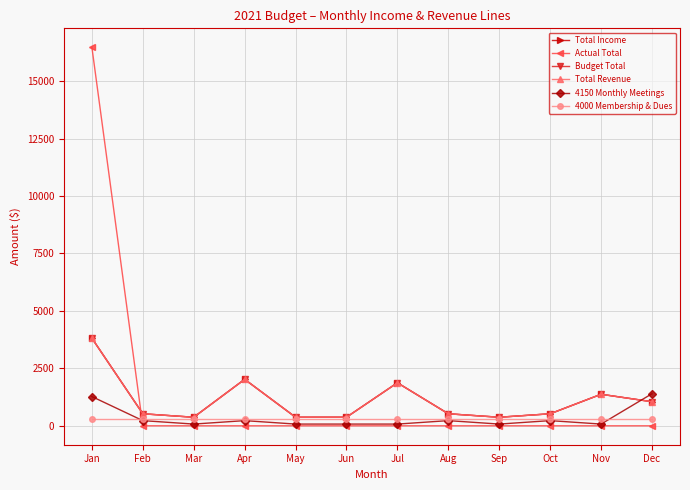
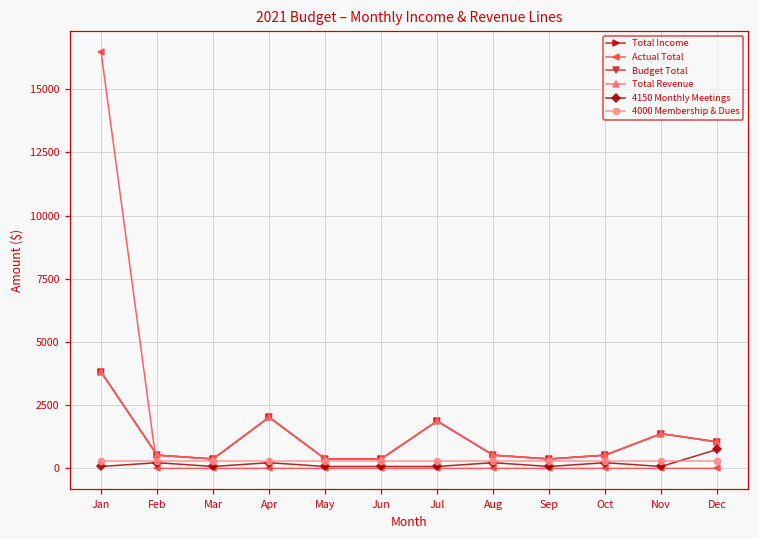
  {
    "4150 Monthly Meetings": {
-     "Jan": 1300,
-     "Dec": 1400
+     "Jan": 100,
+     "Dec": 800
    }
  }
